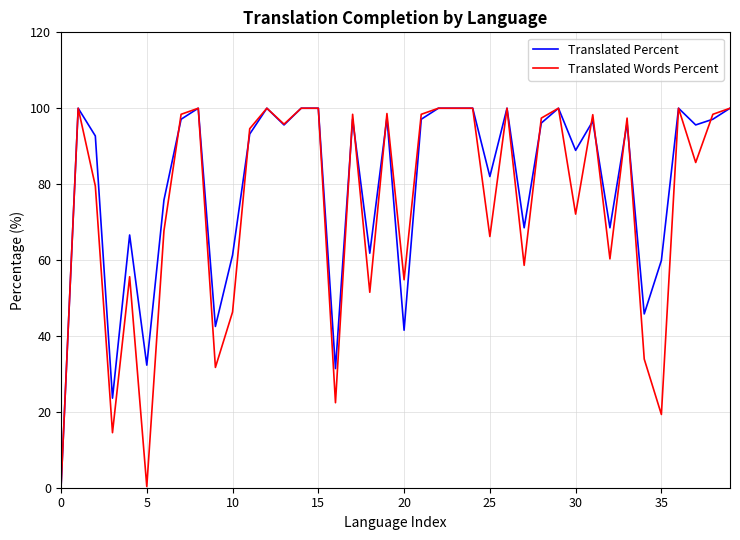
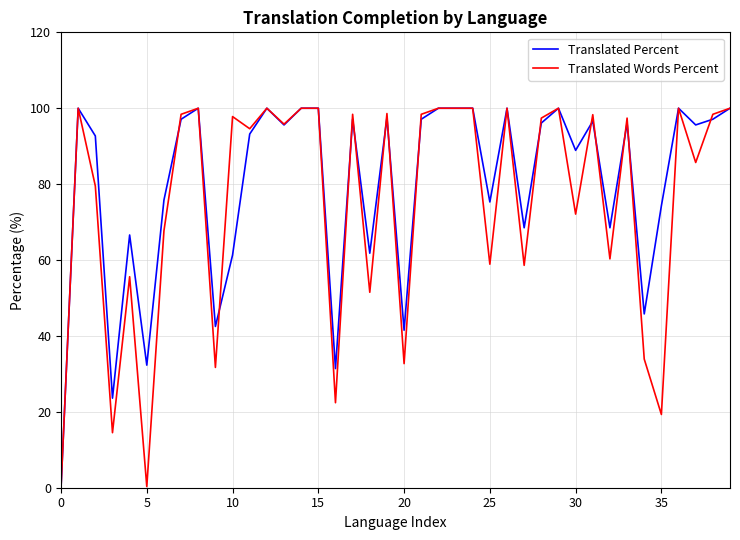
  {
    "Translated Percent": {
      "5": 32,
      "10": 61,
      "20": 42,
-     "25": 82,
+     "25": 75,
      "30": 89,
-     "35": 60
+     "35": 74
    },
    "Translated Words Percent": {
      "5": 0,
-     "10": 46,
-     "20": 55,
-     "25": 66,
+     "10": 98,
+     "20": 33,
+     "25": 59,
      "30": 72,
      "35": 19
    }
  }
